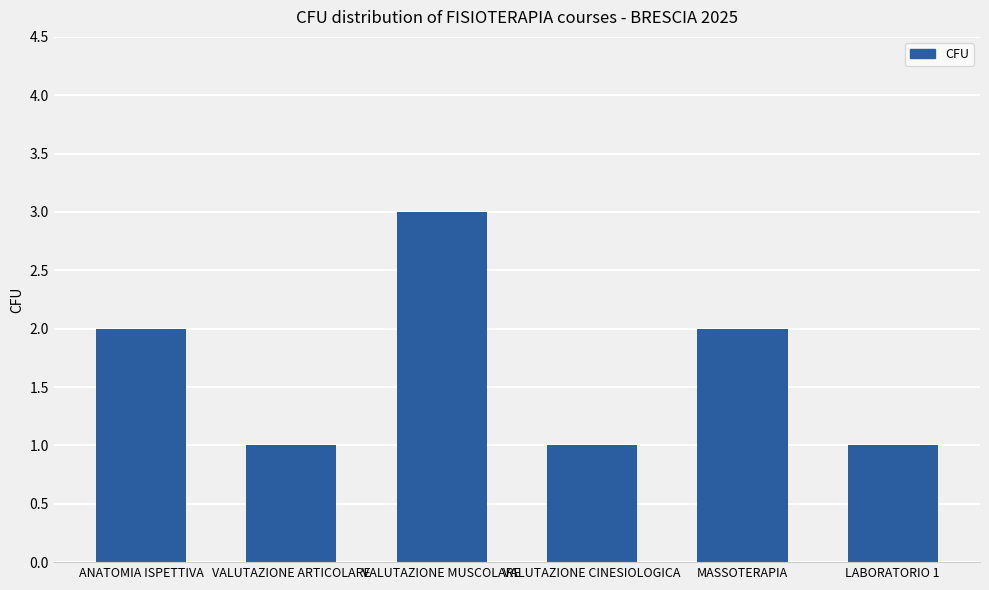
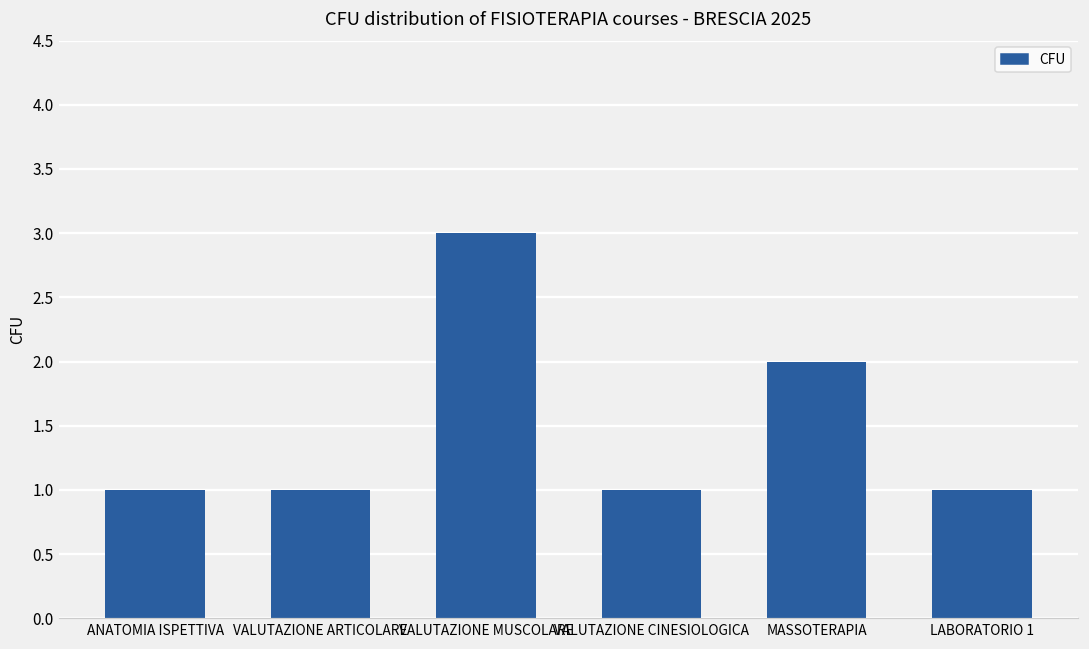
  {
-   "ANATOMIA ISPETTIVA": 2,
+   "ANATOMIA ISPETTIVA": 1,
    "VALUTAZIONE ARTICOLARE": 1,
    "VALUTAZIONE MUSCOLARE": 3,
    "VALUTAZIONE CINESIOLOGICA": 1,
    "MASSOTERAPIA": 2,
    "LABORATORIO 1": 1
  }
